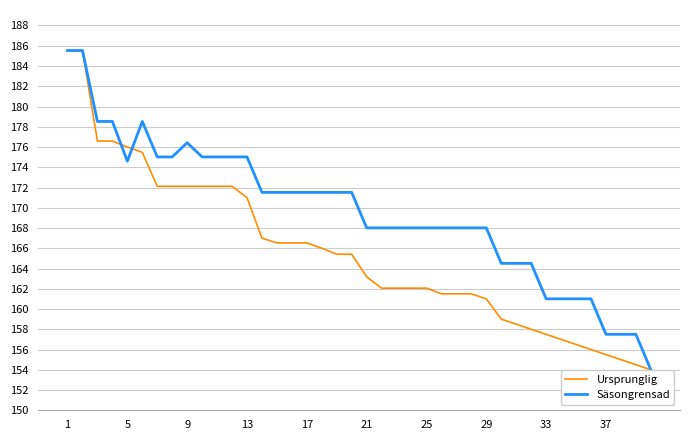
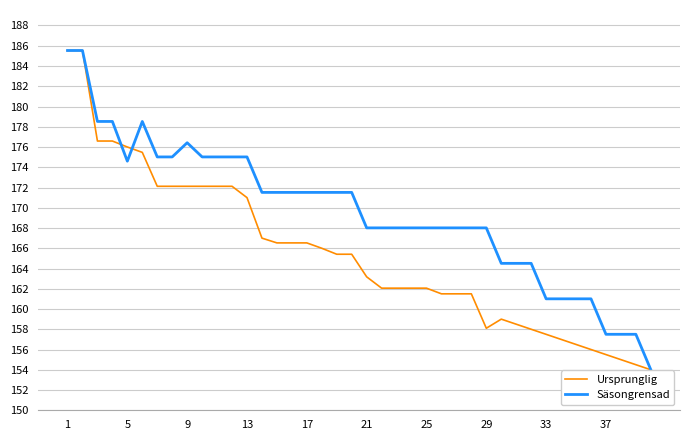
  {
    "Ursprunglig": {
      "5": 176.0,
      "9": 172.1,
      "13": 171.0,
      "17": 166.5,
      "21": 163.2,
      "25": 162.1,
-     "29": 161.0,
+     "29": 158.1,
      "33": 157.5,
      "37": 155.5
    },
    "Säsongrensad": {
      "5": 174.6,
      "9": 176.4,
      "13": 175.0,
      "17": 171.5,
      "21": 168.0,
      "25": 168.0,
      "29": 168.0,
      "33": 161.0,
      "37": 157.5
    }
  }
